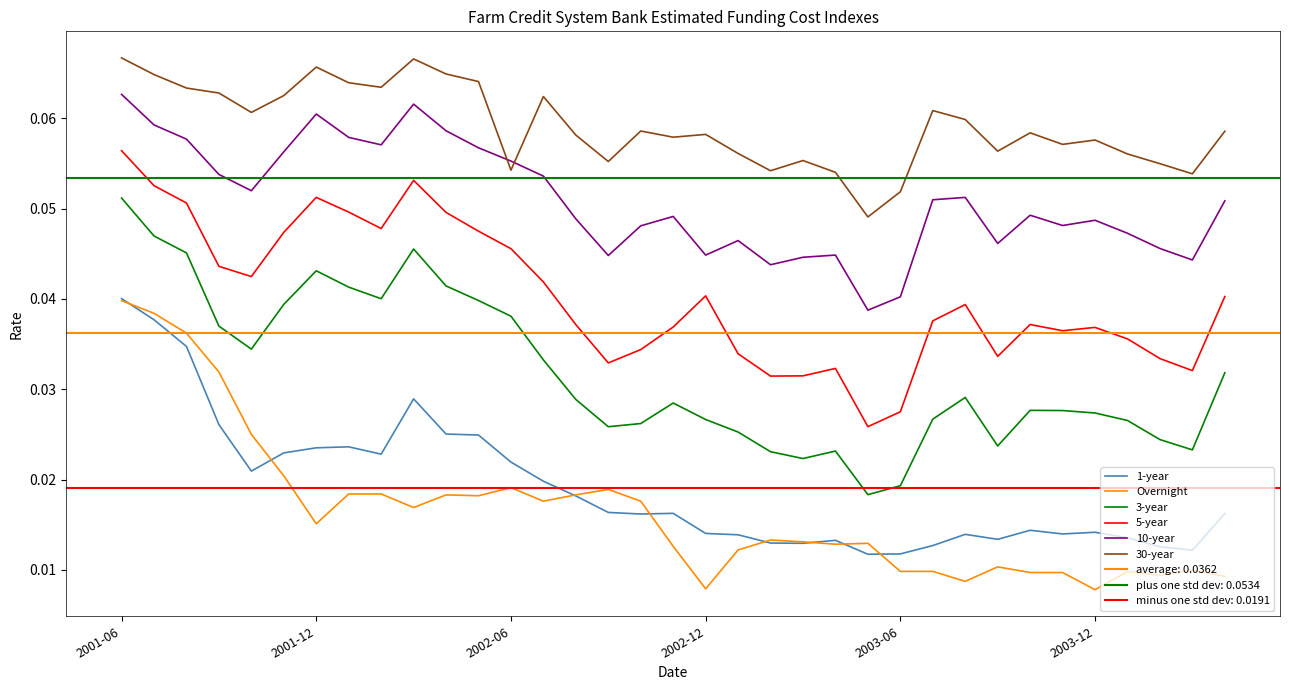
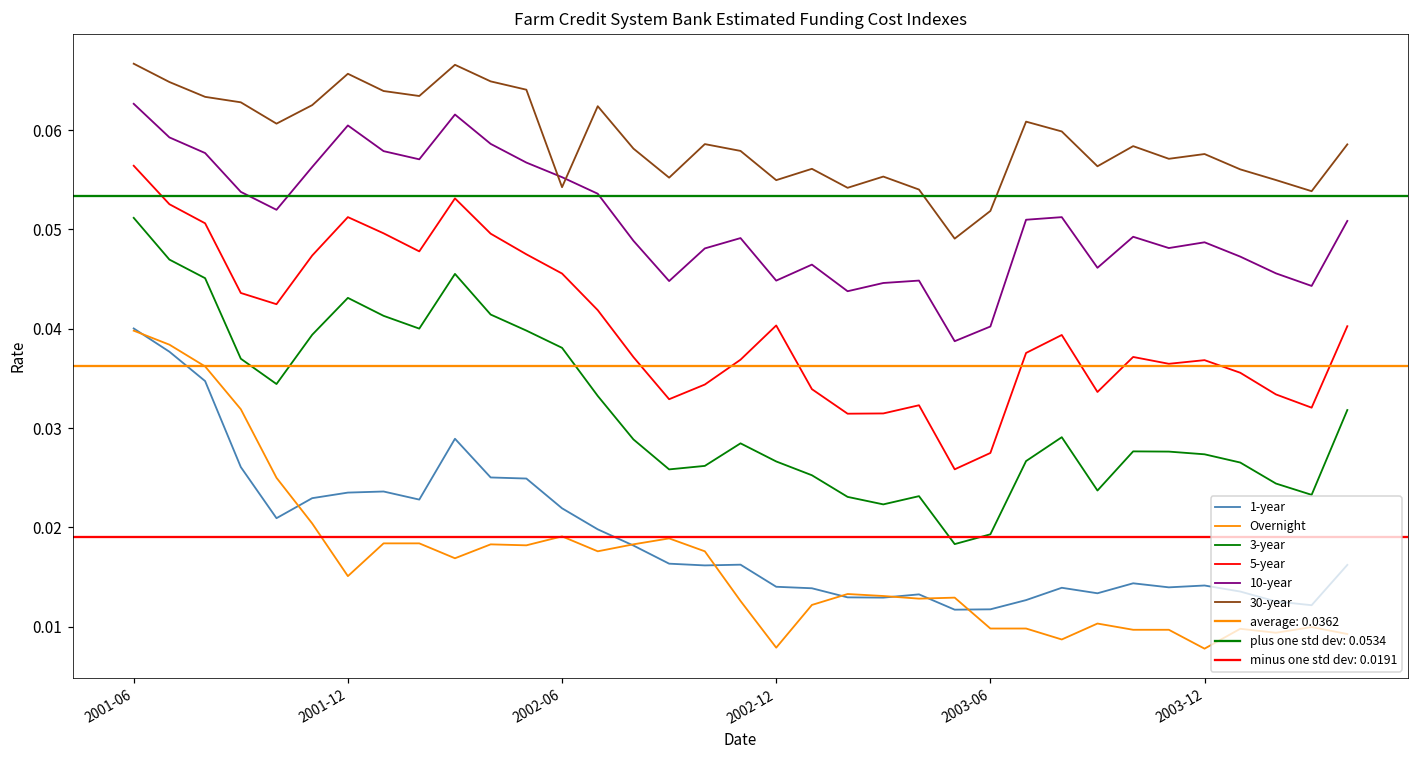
  {
    "1-year": {
      "2001-12": 0.024,
      "2002-06": 0.022,
      "2002-12": 0.014,
      "2003-06": 0.012,
      "2003-12": 0.014
    },
    "Overnight": {
      "2001-12": 0.015,
      "2002-06": 0.019,
      "2002-12": 0.008,
      "2003-06": 0.010,
      "2003-12": 0.008
    },
    "3-year": {
      "2001-06": 0.051,
      "2001-12": 0.043,
      "2002-06": 0.038,
      "2002-12": 0.027,
      "2003-06": 0.019,
      "2003-12": 0.027
    },
    "5-year": {
      "2001-06": 0.056,
      "2001-12": 0.051,
      "2002-06": 0.046,
      "2002-12": 0.040,
      "2003-06": 0.028,
      "2003-12": 0.037
    },
    "10-year": {
      "2001-06": 0.063,
      "2001-12": 0.060,
      "2002-06": 0.055,
      "2002-12": 0.045,
      "2003-06": 0.040,
      "2003-12": 0.049
    },
    "30-year": {
      "2001-06": 0.067,
      "2001-12": 0.066,
      "2002-06": 0.054,
-     "2002-12": 0.058,
+     "2002-12": 0.055,
      "2003-06": 0.052,
      "2003-12": 0.058
    }
  }
